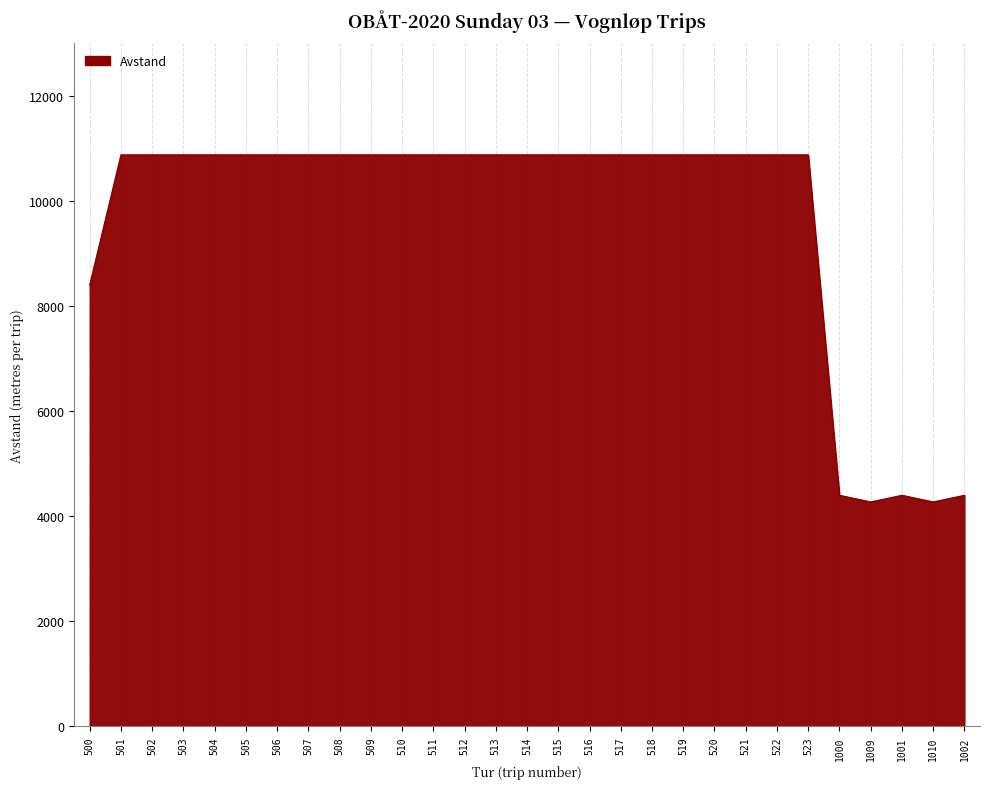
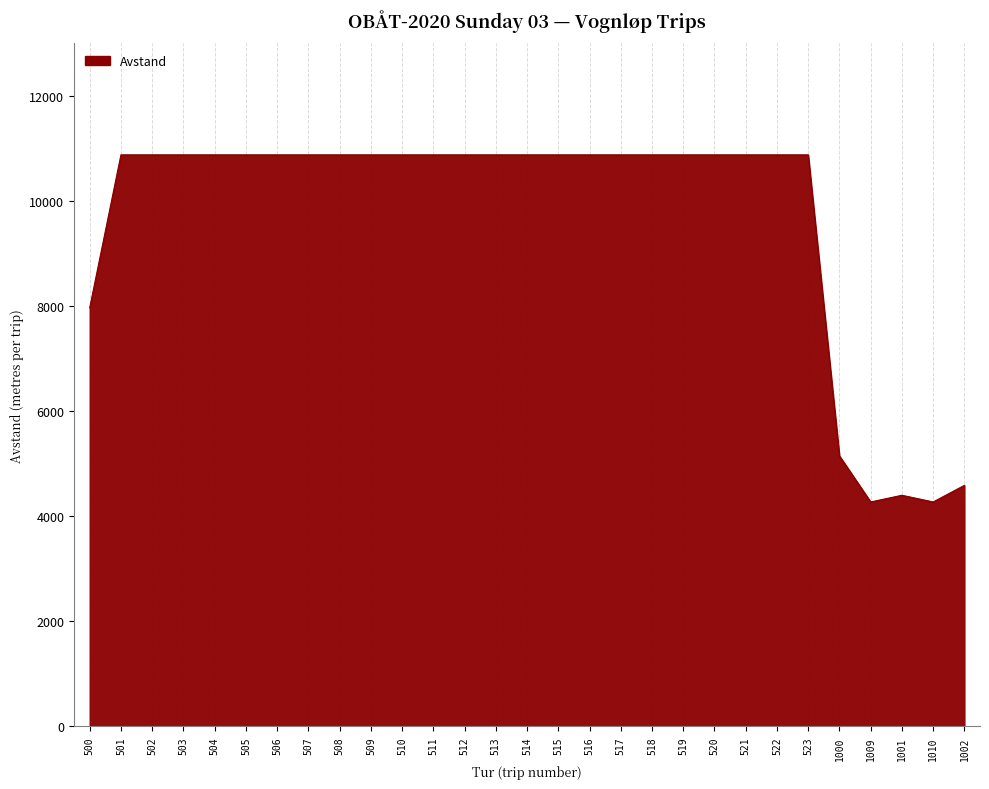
  {
-   "500": 8400,
+   "500": 8000,
    "501": 10900,
    "502": 10900,
    "503": 10900,
    "504": 10900,
    "505": 10900,
    "506": 10900,
    "507": 10900,
    "508": 10900,
    "509": 10900,
    "510": 10900,
    "511": 10900,
    "512": 10900,
    "513": 10900,
    "514": 10900,
    "515": 10900,
    "516": 10900,
    "517": 10900,
    "518": 10900,
    "519": 10900,
    "520": 10900,
    "521": 10900,
    "522": 10900,
    "523": 10900,
-   "1000": 4400,
+   "1000": 5200,
    "1009": 4300,
    "1001": 4400,
    "1010": 4300,
-   "1002": 4400
+   "1002": 4600
  }
